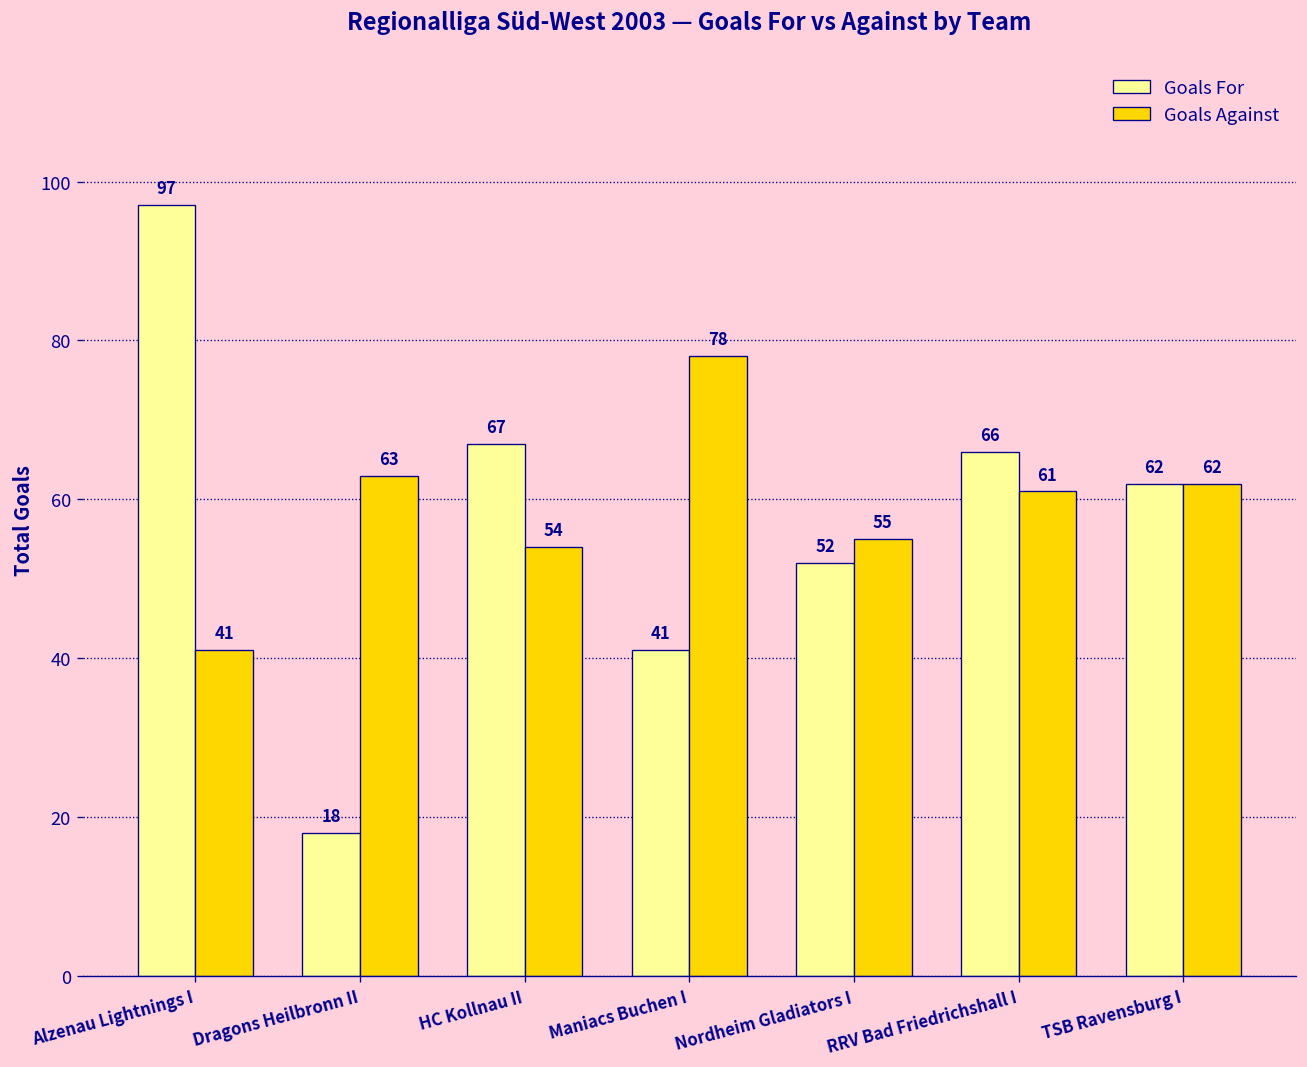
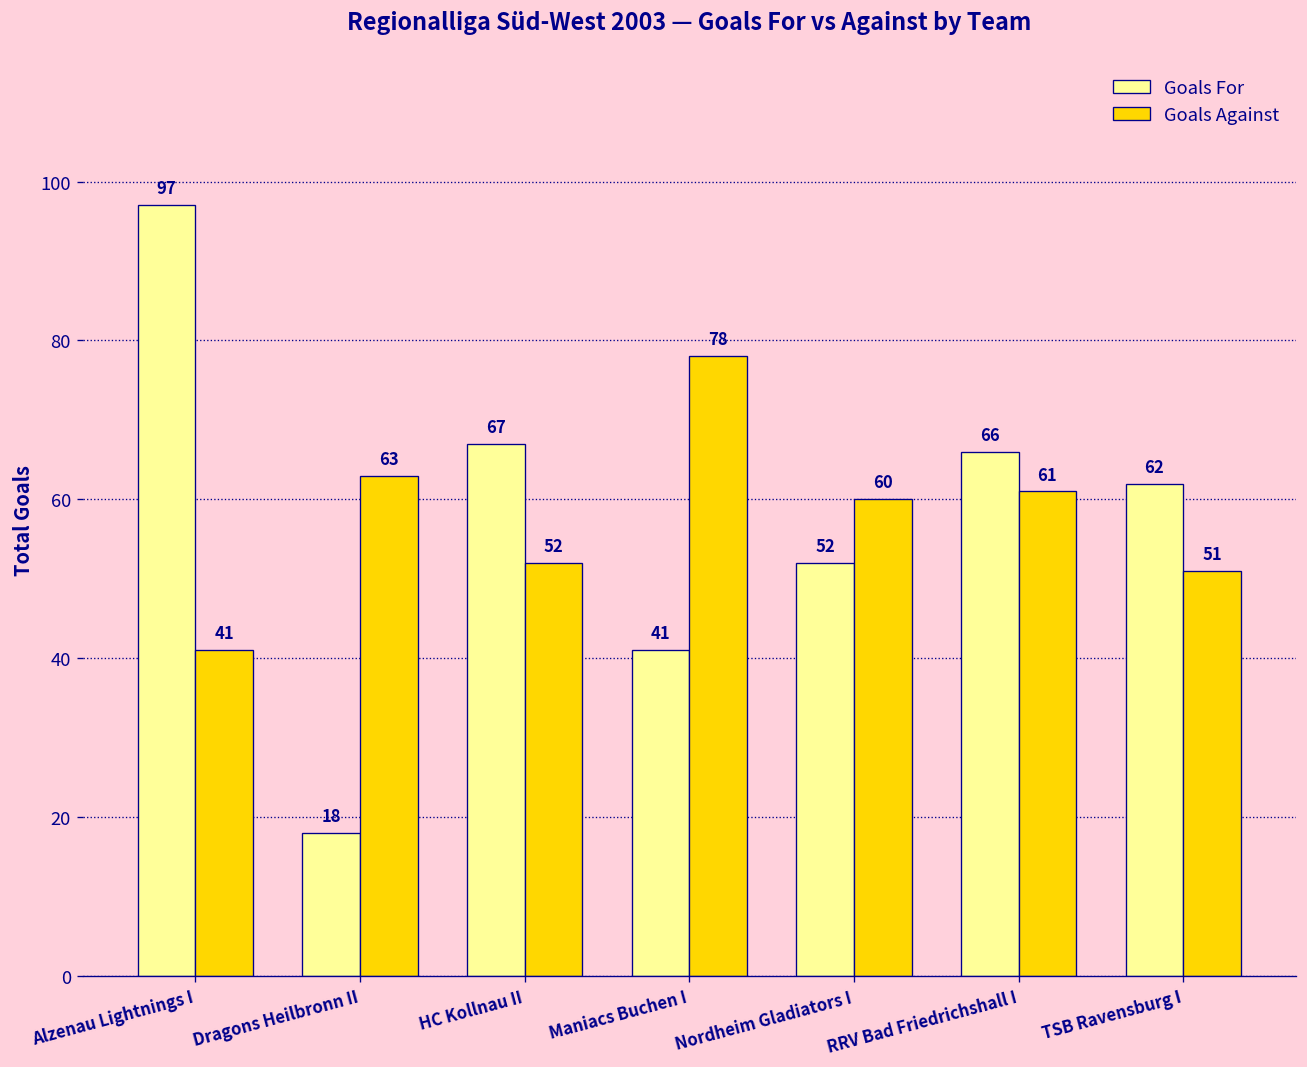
  {
    "Goals For": {
      "Alzenau Lightnings I": 97,
      "Dragons Heilbronn II": 18,
      "HC Kollnau II": 67,
      "Maniacs Buchen I": 41,
      "Nordheim Gladiators I": 52,
      "RRV Bad Friedrichshall I": 66,
      "TSB Ravensburg I": 62
    },
    "Goals Against": {
      "Alzenau Lightnings I": 41,
      "Dragons Heilbronn II": 63,
-     "HC Kollnau II": 54,
+     "HC Kollnau II": 52,
      "Maniacs Buchen I": 78,
-     "Nordheim Gladiators I": 55,
+     "Nordheim Gladiators I": 60,
      "RRV Bad Friedrichshall I": 61,
-     "TSB Ravensburg I": 62
+     "TSB Ravensburg I": 51
    }
  }
